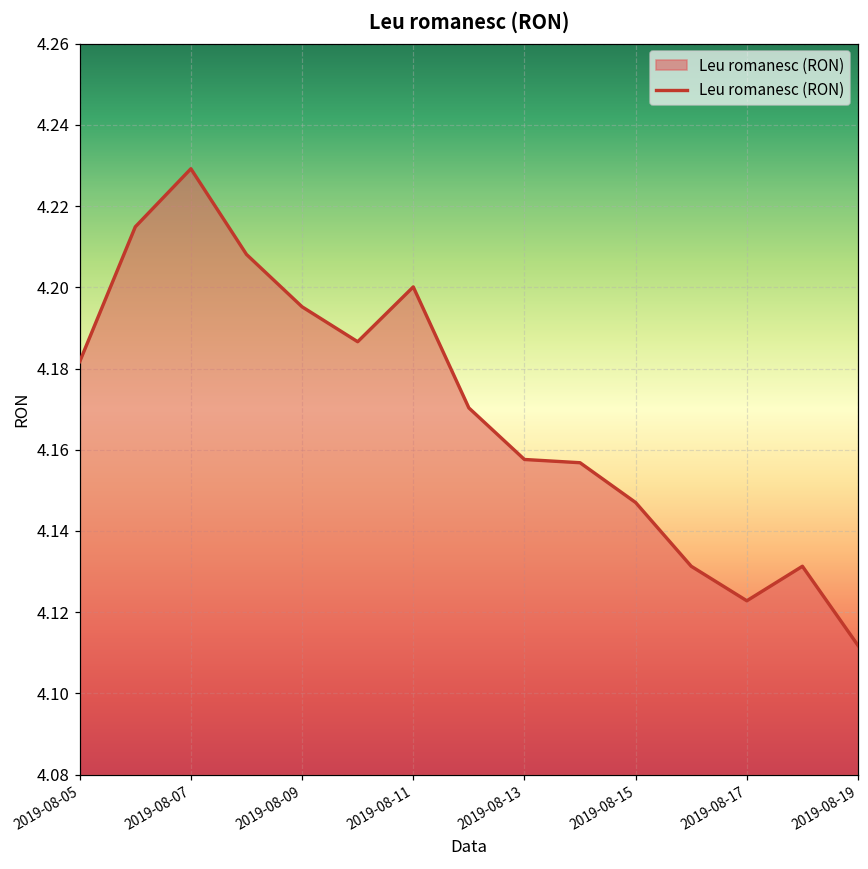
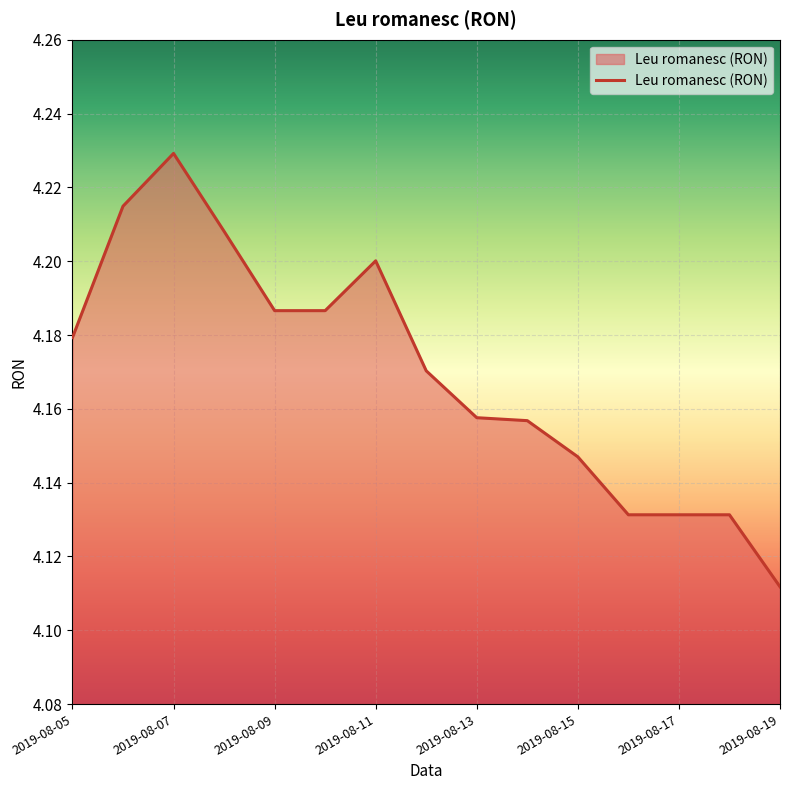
  {
-   "2019-08-05": 4.182,
+   "2019-08-05": 4.179,
    "2019-08-07": 4.229,
-   "2019-08-09": 4.195,
+   "2019-08-09": 4.187,
    "2019-08-11": 4.200,
    "2019-08-13": 4.158,
    "2019-08-15": 4.147,
-   "2019-08-17": 4.123,
+   "2019-08-17": 4.131,
    "2019-08-19": 4.112
  }
